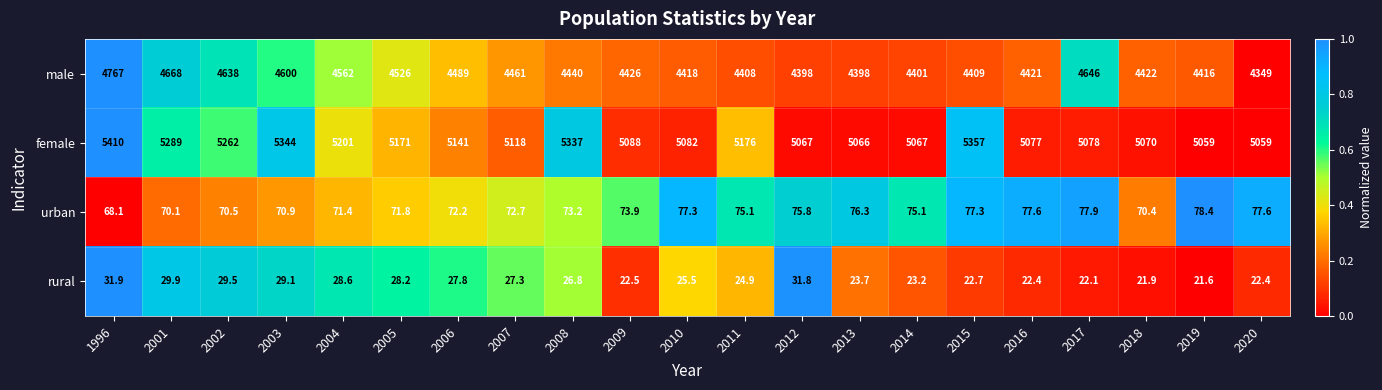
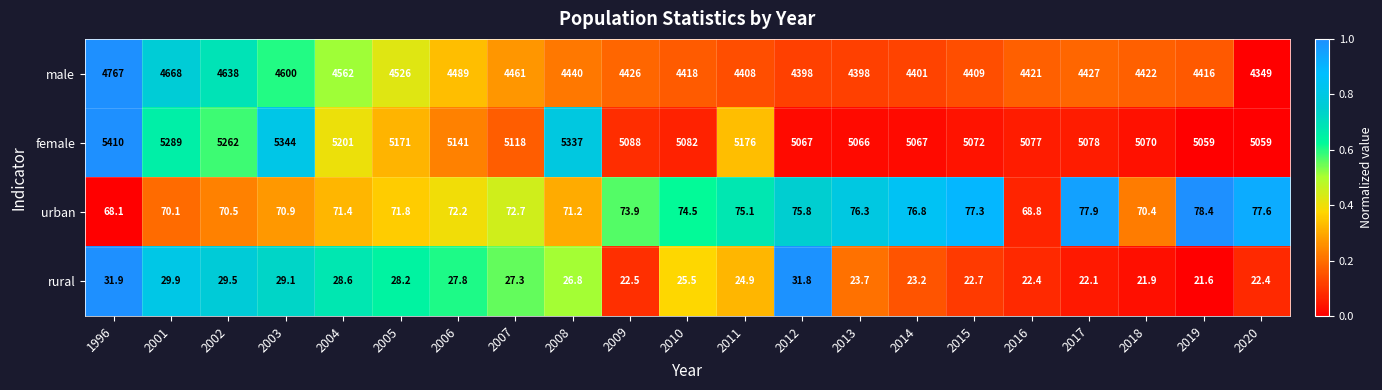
  {
    "male": {
      "1996": 4767,
      "2001": 4668,
      "2002": 4638,
      "2003": 4600,
      "2004": 4562,
      "2005": 4526,
      "2006": 4489,
      "2007": 4461,
      "2008": 4440,
      "2009": 4426,
      "2010": 4418,
      "2011": 4408,
      "2012": 4398,
      "2013": 4398,
      "2014": 4401,
      "2015": 4409,
      "2016": 4421,
-     "2017": 4646,
+     "2017": 4427,
      "2018": 4422,
      "2019": 4416,
      "2020": 4349
    },
    "female": {
      "1996": 5410,
      "2001": 5289,
      "2002": 5262,
      "2003": 5344,
      "2004": 5201,
      "2005": 5171,
      "2006": 5141,
      "2007": 5118,
      "2008": 5337,
      "2009": 5088,
      "2010": 5082,
      "2011": 5176,
      "2012": 5067,
      "2013": 5066,
      "2014": 5067,
-     "2015": 5357,
+     "2015": 5072,
      "2016": 5077,
      "2017": 5078,
      "2018": 5070,
      "2019": 5059,
      "2020": 5059
    },
    "urban": {
      "1996": 68.1,
      "2001": 70.1,
      "2002": 70.5,
      "2003": 70.9,
      "2004": 71.4,
      "2005": 71.8,
      "2006": 72.2,
      "2007": 72.7,
-     "2008": 73.2,
+     "2008": 71.2,
      "2009": 73.9,
-     "2010": 77.3,
+     "2010": 74.5,
      "2011": 75.1,
      "2012": 75.8,
      "2013": 76.3,
-     "2014": 75.1,
+     "2014": 76.8,
      "2015": 77.3,
-     "2016": 77.6,
+     "2016": 68.8,
      "2017": 77.9,
      "2018": 70.4,
      "2019": 78.4,
      "2020": 77.6
    },
    "rural": {
      "1996": 31.9,
      "2001": 29.9,
      "2002": 29.5,
      "2003": 29.1,
      "2004": 28.6,
      "2005": 28.2,
      "2006": 27.8,
      "2007": 27.3,
      "2008": 26.8,
      "2009": 22.5,
      "2010": 25.5,
      "2011": 24.9,
      "2012": 31.8,
      "2013": 23.7,
      "2014": 23.2,
      "2015": 22.7,
      "2016": 22.4,
      "2017": 22.1,
      "2018": 21.9,
      "2019": 21.6,
      "2020": 22.4
    }
  }
